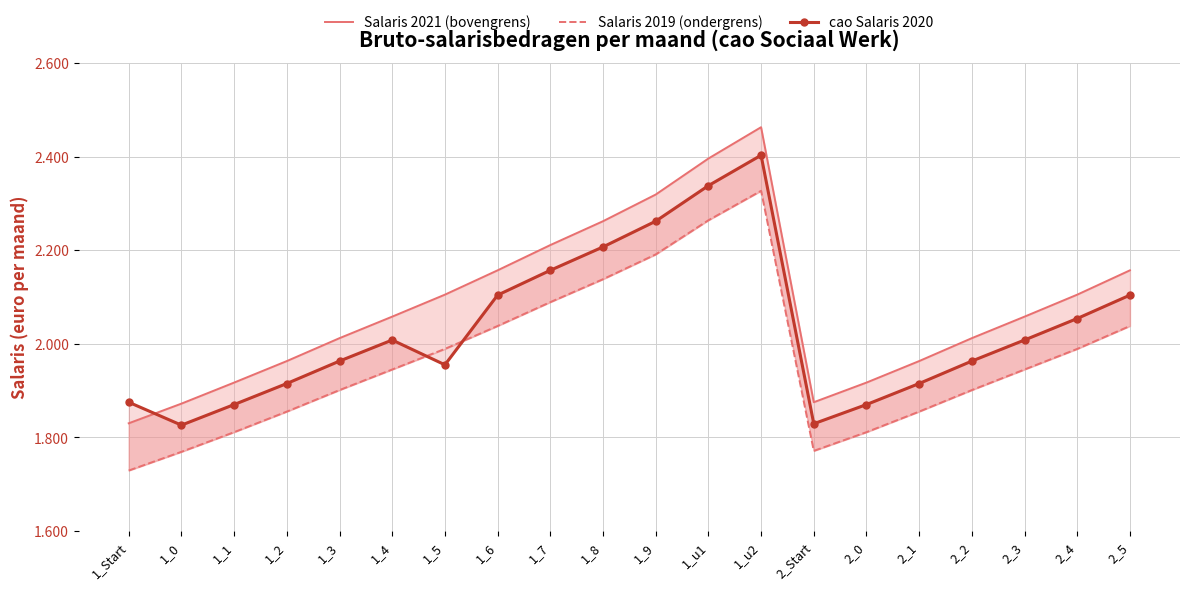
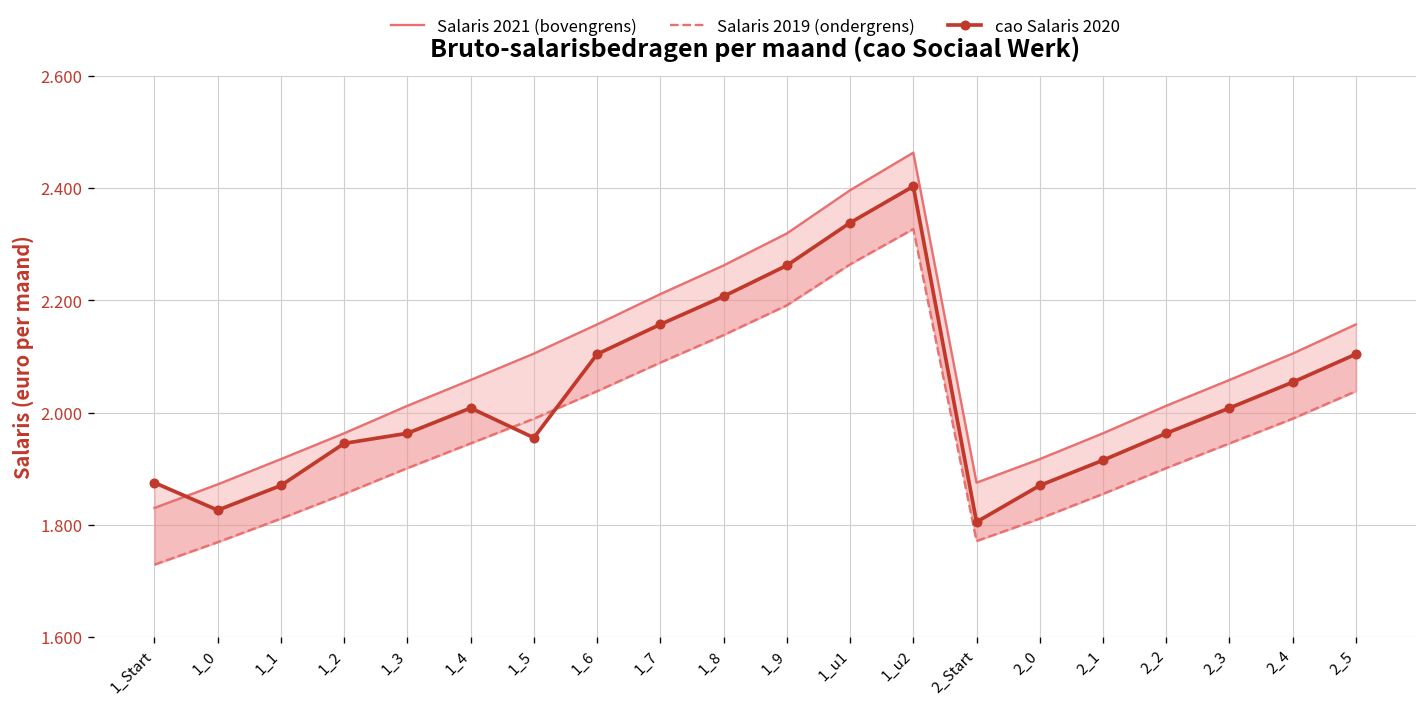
  {
    "cao Salaris 2020": {
-     "1_2": 1.92,
+     "1_2": 1.95,
      "1_5": 1.96,
-     "2_Start": 1.83
+     "2_Start": 1.81
    }
  }
